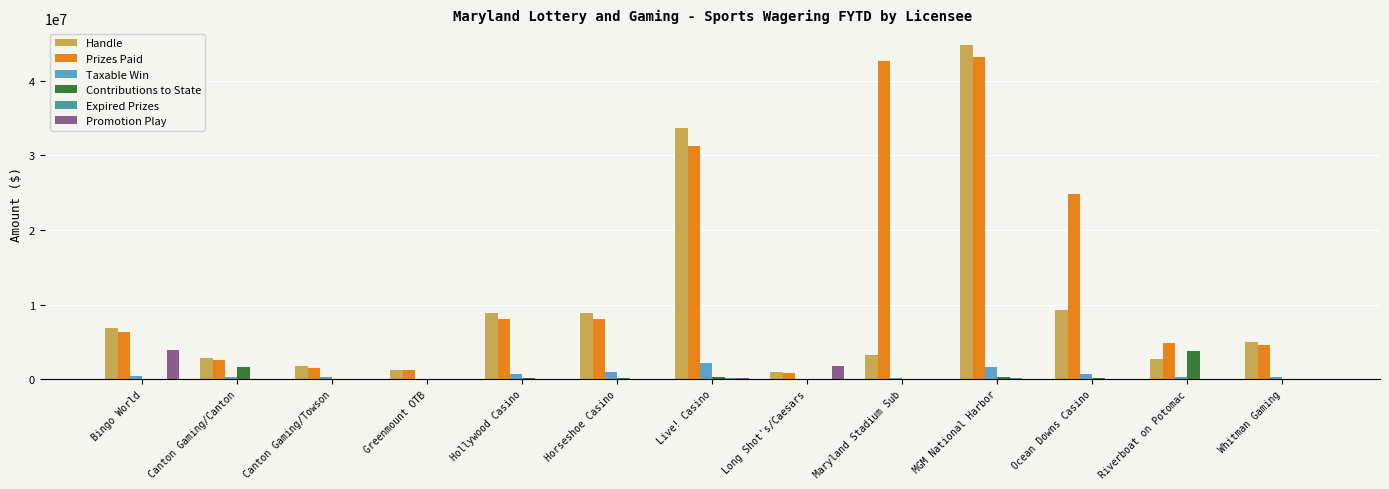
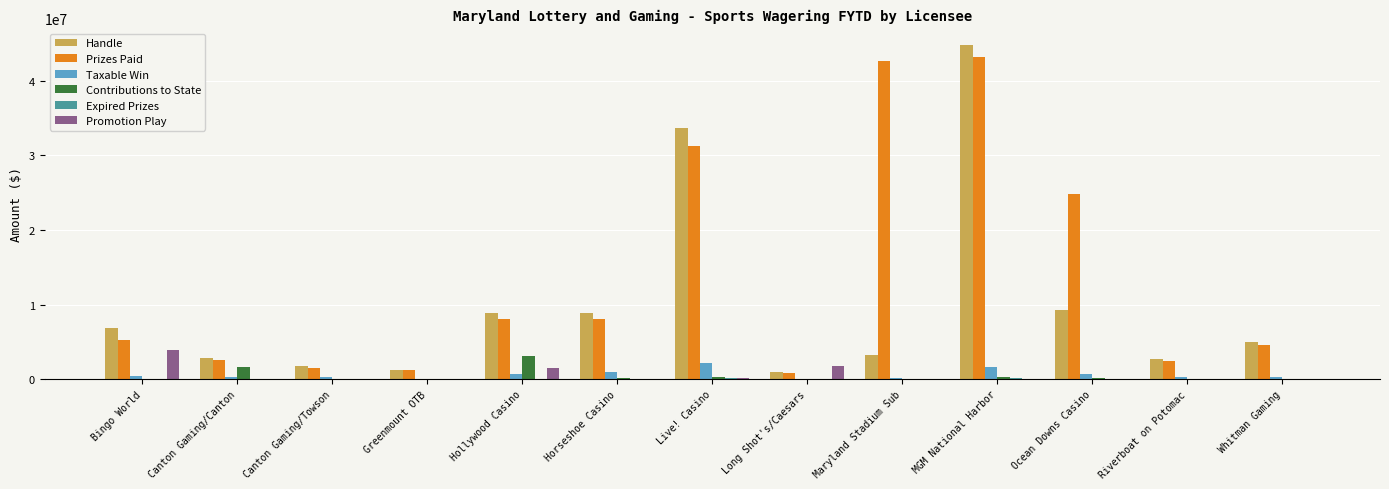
  {
    "Handle": {
      "Bingo World": 7000000,
      "Canton Gaming/Canton": 3000000,
      "Canton Gaming/Towson": 2000000,
      "Greenmount OTB": 1000000,
      "Hollywood Casino": 9000000,
      "Horseshoe Casino": 9000000,
      "Live! Casino": 34000000,
      "Long Shot's/Caesars": 1000000,
      "Maryland Stadium Sub": 3000000,
      "MGM National Harbor": 45000000,
      "Ocean Downs Casino": 9000000,
      "Riverboat on Potomac": 3000000,
      "Whitman Gaming": 5000000
    },
    "Prizes Paid": {
-     "Bingo World": 6000000,
+     "Bingo World": 5000000,
      "Canton Gaming/Canton": 3000000,
      "Canton Gaming/Towson": 1000000,
      "Greenmount OTB": 1000000,
      "Hollywood Casino": 8000000,
      "Horseshoe Casino": 8000000,
      "Live! Casino": 31000000,
      "Long Shot's/Caesars": 1000000,
      "Maryland Stadium Sub": 43000000,
      "MGM National Harbor": 43000000,
      "Ocean Downs Casino": 25000000,
-     "Riverboat on Potomac": 5000000,
+     "Riverboat on Potomac": 2000000,
      "Whitman Gaming": 5000000
    },
    "Contributions to State": {
      "Canton Gaming/Canton": 2000000,
-     "Hollywood Casino": 0,
-     "Riverboat on Potomac": 4000000
+     "Hollywood Casino": 3000000,
+     "Riverboat on Potomac": 0
    },
    "Promotion Play": {
      "Bingo World": 4000000,
      "Canton Gaming/Canton": 0,
      "Canton Gaming/Towson": 0,
      "Greenmount OTB": 0,
-     "Hollywood Casino": 0,
+     "Hollywood Casino": 2000000,
      "Horseshoe Casino": 0,
      "Long Shot's/Caesars": 2000000,
      "Maryland Stadium Sub": 0,
      "MGM National Harbor": 0,
      "Ocean Downs Casino": 0,
      "Riverboat on Potomac": 0,
      "Whitman Gaming": 0
    }
  }
